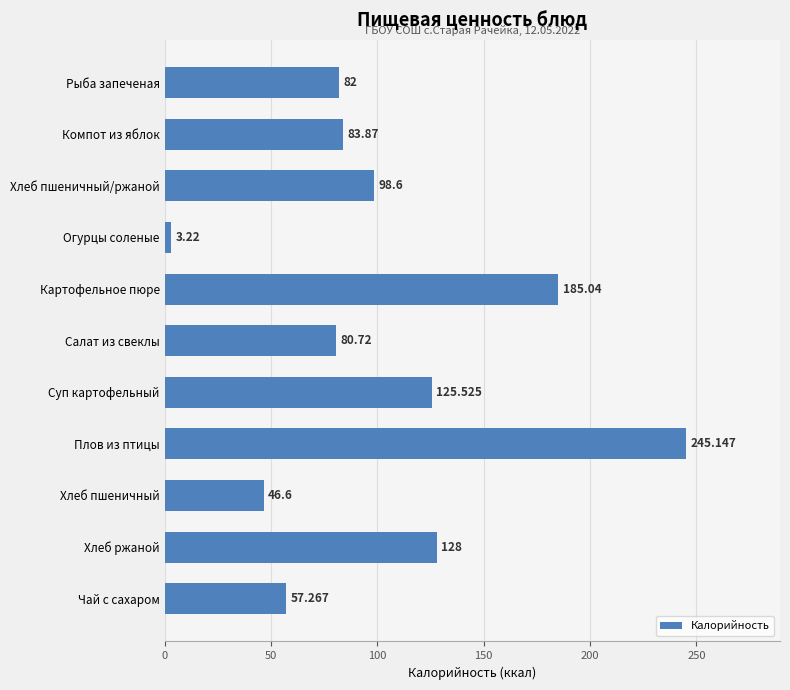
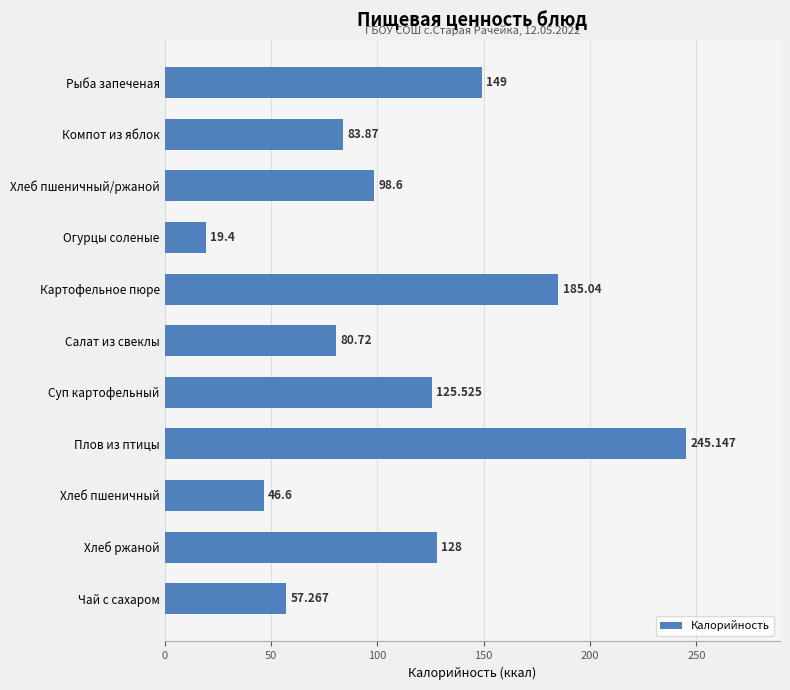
  {
-   "Рыба запеченая": 82,
+   "Рыба запеченая": 149,
    "Компот из яблок": 83.87,
    "Хлеб пшеничный/ржаной": 98.6,
-   "Огурцы соленые": 3.22,
+   "Огурцы соленые": 19.4,
    "Картофельное пюре": 185.04,
    "Салат из свеклы": 80.72,
    "Суп картофельный": 125.525,
    "Плов из птицы": 245.147,
    "Хлеб пшеничный": 46.6,
    "Хлеб ржаной": 128,
    "Чай с сахаром": 57.267
  }
